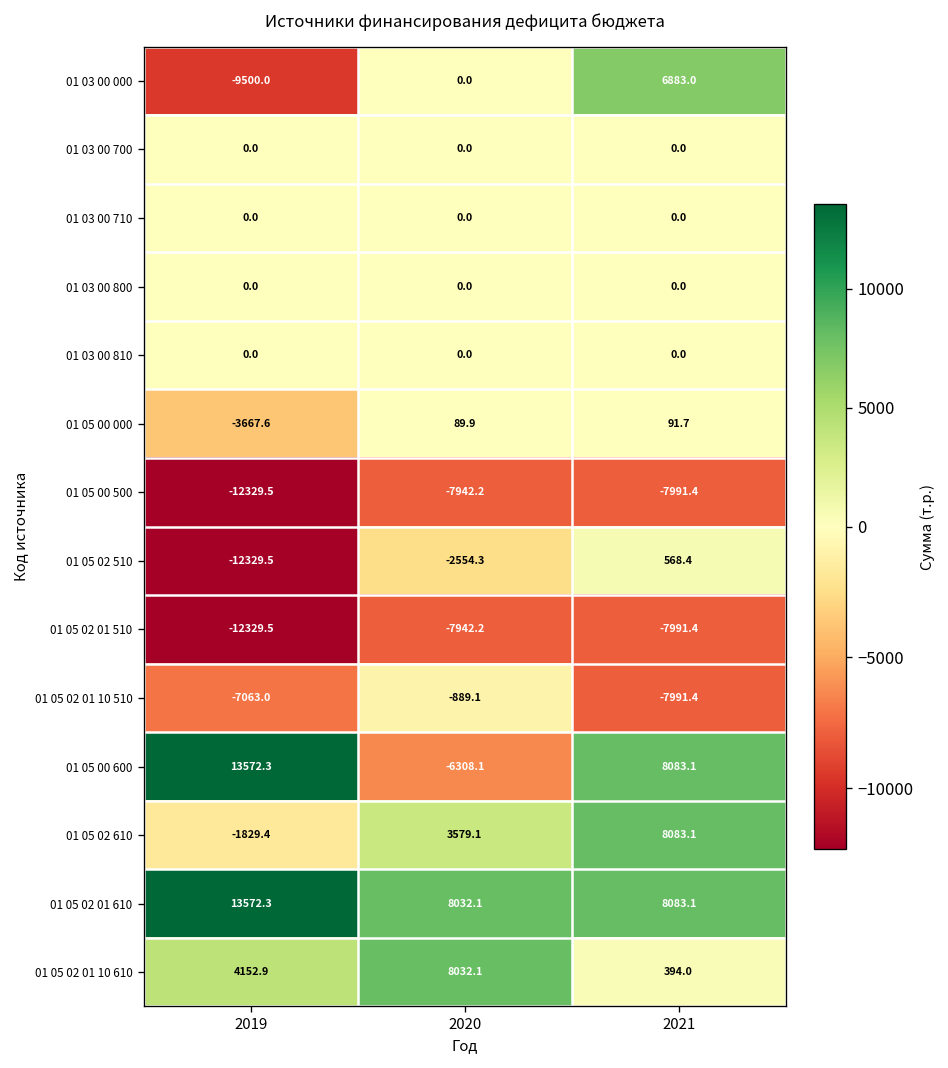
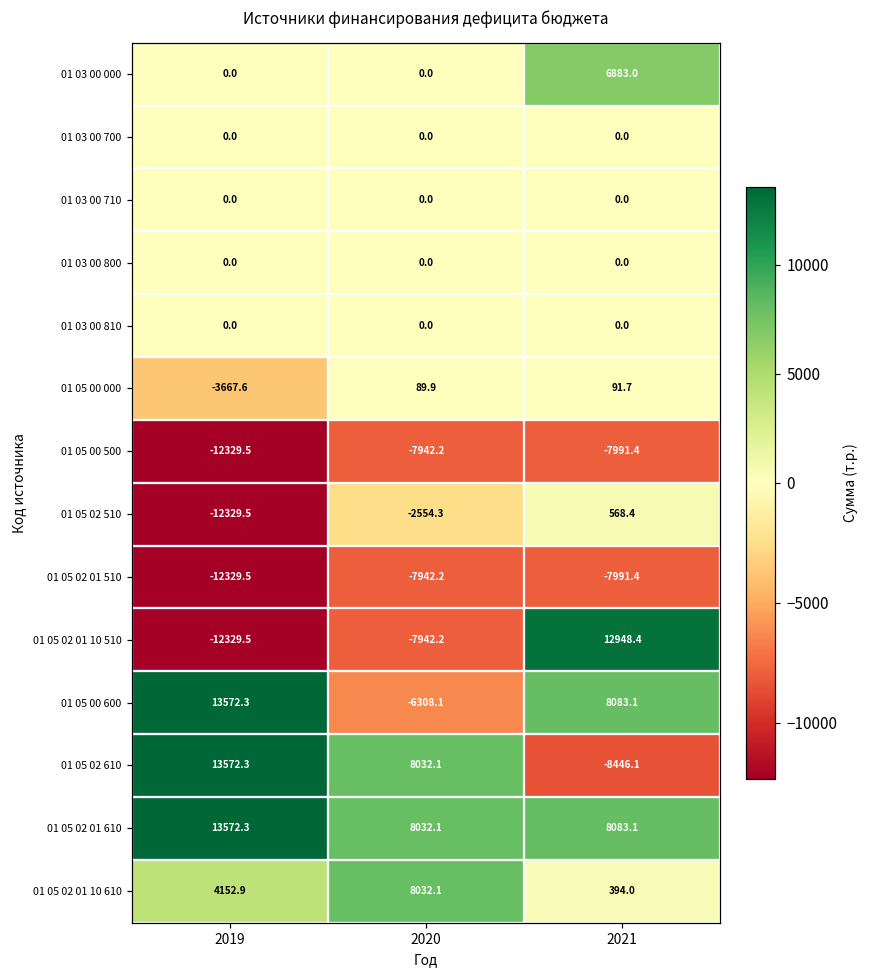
  {
    "01 03 00 000": {
-     "2019": -9500.0,
+     "2019": 0.0,
      "2020": 0.0,
      "2021": 6883.0
    },
    "01 03 00 700": {
      "2019": 0.0,
      "2020": 0.0,
      "2021": 0.0
    },
    "01 03 00 710": {
      "2019": 0.0,
      "2020": 0.0,
      "2021": 0.0
    },
    "01 03 00 800": {
      "2019": 0.0,
      "2020": 0.0,
      "2021": 0.0
    },
    "01 03 00 810": {
      "2019": 0.0,
      "2020": 0.0,
      "2021": 0.0
    },
    "01 05 00 000": {
      "2019": -3667.6,
      "2020": 89.9,
      "2021": 91.7
    },
    "01 05 00 500": {
      "2019": -12329.5,
      "2020": -7942.2,
      "2021": -7991.4
    },
    "01 05 02 510": {
      "2019": -12329.5,
      "2020": -2554.3,
      "2021": 568.4
    },
    "01 05 02 01 510": {
      "2019": -12329.5,
      "2020": -7942.2,
      "2021": -7991.4
    },
    "01 05 02 01 10 510": {
-     "2019": -7063.0,
-     "2020": -889.1,
-     "2021": -7991.4
+     "2019": -12329.5,
+     "2020": -7942.2,
+     "2021": 12948.4
    },
    "01 05 00 600": {
      "2019": 13572.3,
      "2020": -6308.1,
      "2021": 8083.1
    },
    "01 05 02 610": {
-     "2019": -1829.4,
-     "2020": 3579.1,
-     "2021": 8083.1
+     "2019": 13572.3,
+     "2020": 8032.1,
+     "2021": -8446.1
    },
    "01 05 02 01 610": {
      "2019": 13572.3,
      "2020": 8032.1,
      "2021": 8083.1
    },
    "01 05 02 01 10 610": {
      "2019": 4152.9,
      "2020": 8032.1,
      "2021": 394.0
    }
  }
